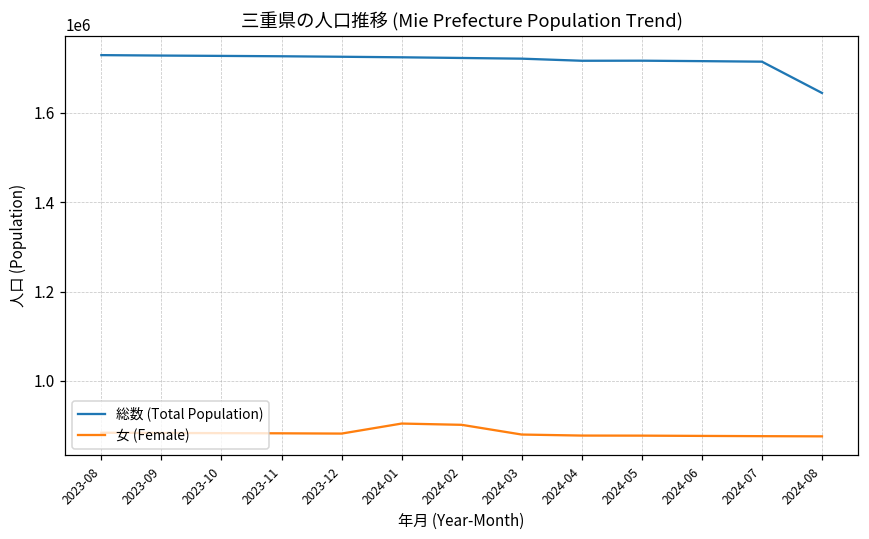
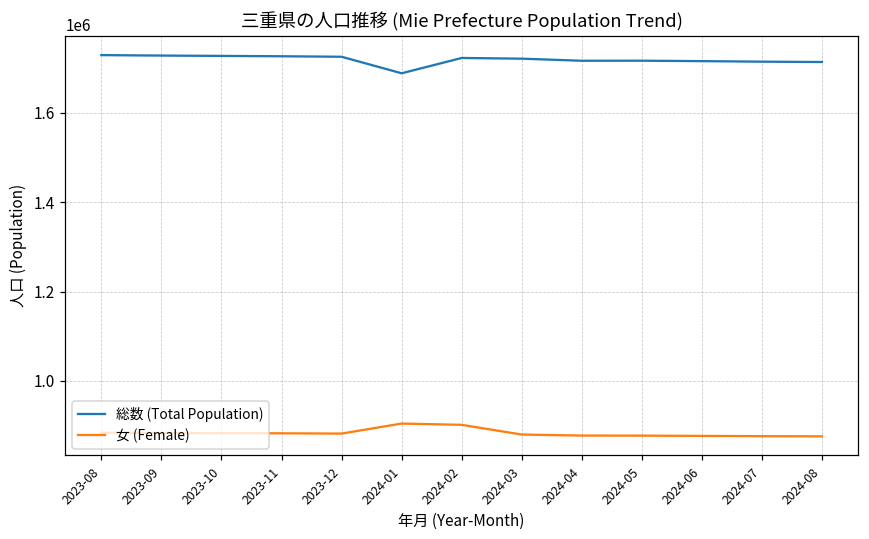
  {
    "総数 (Total Population)": {
      "2023-08": 1730000,
      "2023-09": 1730000,
      "2023-10": 1730000,
      "2023-11": 1730000,
      "2023-12": 1730000,
-     "2024-01": 1720000,
+     "2024-01": 1690000,
      "2024-02": 1720000,
      "2024-03": 1720000,
      "2024-04": 1720000,
      "2024-05": 1720000,
      "2024-06": 1720000,
      "2024-07": 1710000,
-     "2024-08": 1640000
+     "2024-08": 1710000
    },
    "女 (Female)": {
      "2023-11": 880000,
      "2023-12": 880000,
      "2024-01": 900000,
      "2024-02": 900000,
      "2024-03": 880000,
      "2024-04": 880000,
      "2024-05": 880000,
      "2024-06": 880000,
      "2024-07": 880000,
      "2024-08": 880000
    }
  }
